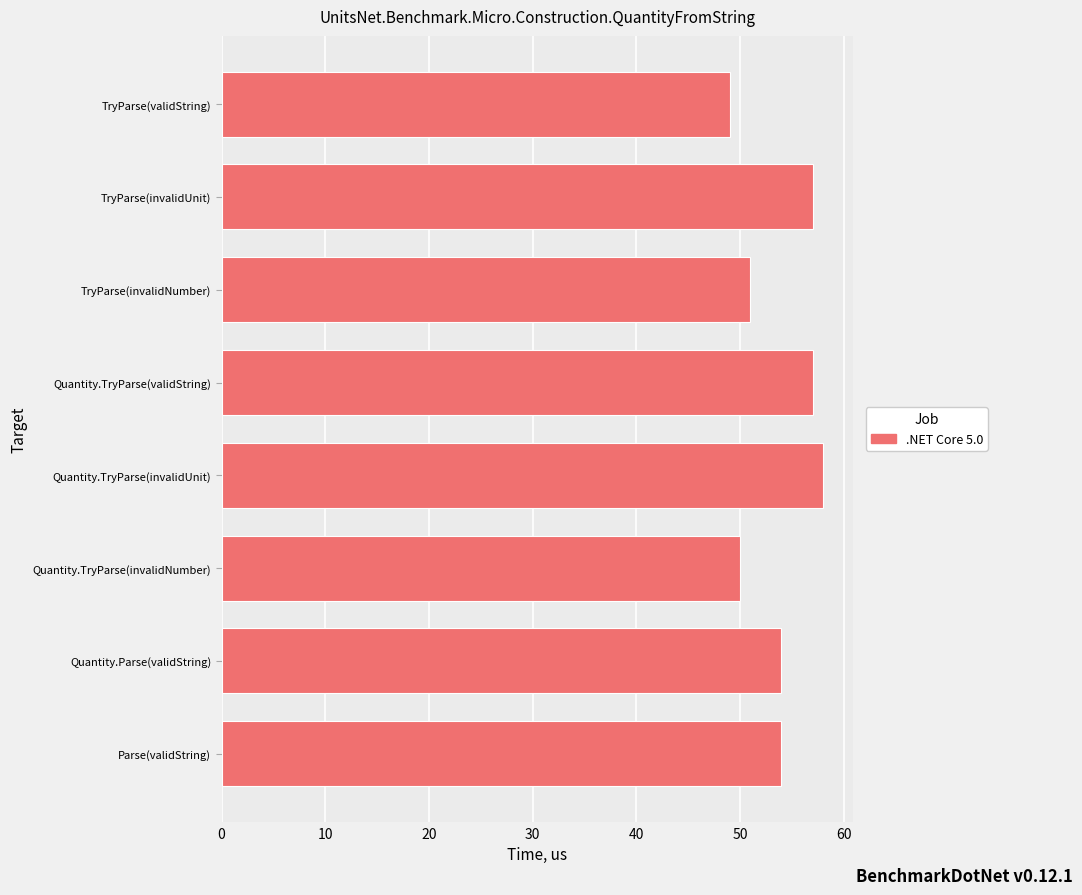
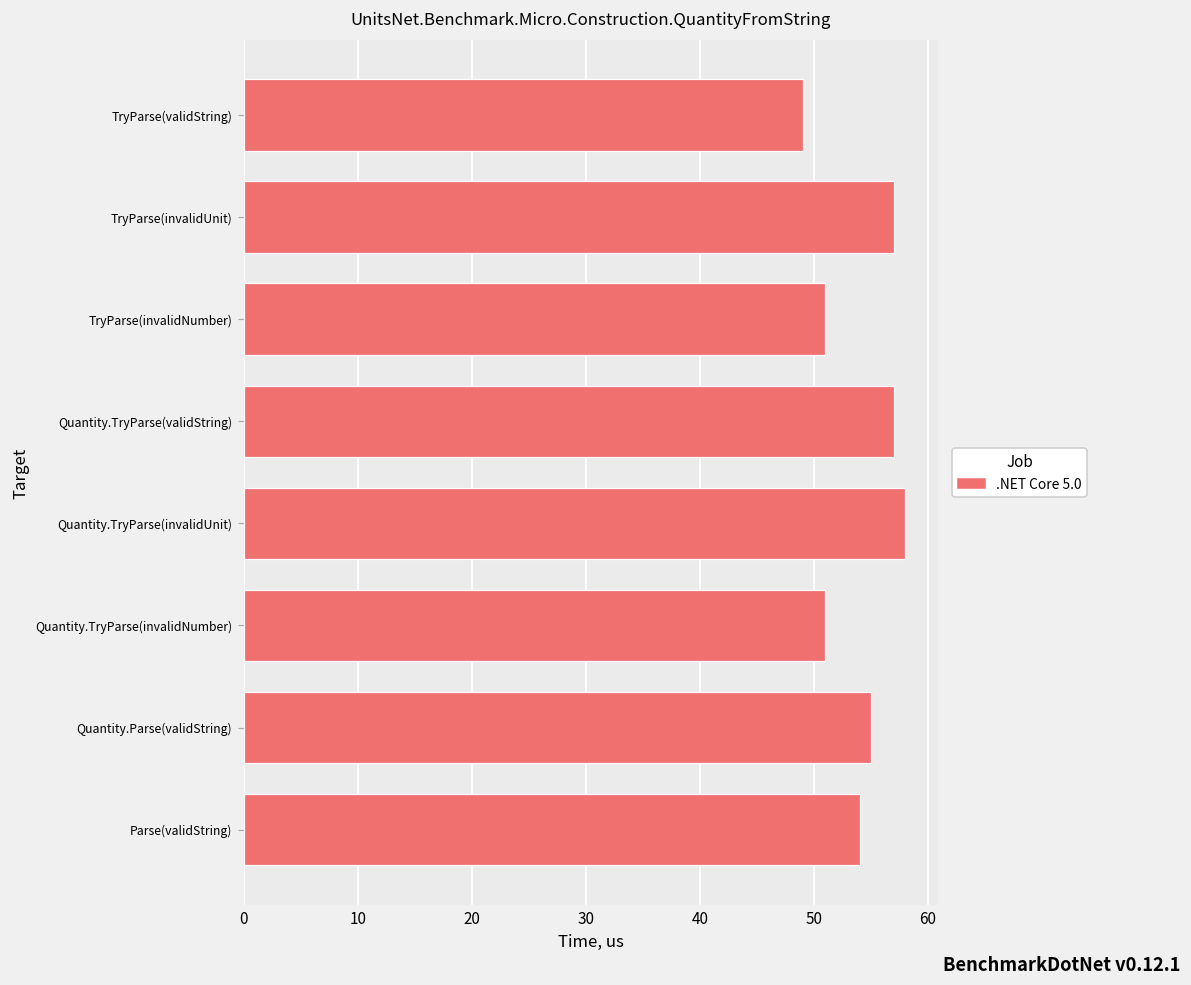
  {
    "TryParse(validString)": 49,
    "TryParse(invalidUnit)": 57,
    "TryParse(invalidNumber)": 51,
    "Quantity.TryParse(validString)": 57,
    "Quantity.TryParse(invalidUnit)": 58,
-   "Quantity.TryParse(invalidNumber)": 50,
-   "Quantity.Parse(validString)": 54,
+   "Quantity.TryParse(invalidNumber)": 51,
+   "Quantity.Parse(validString)": 55,
    "Parse(validString)": 54
  }
